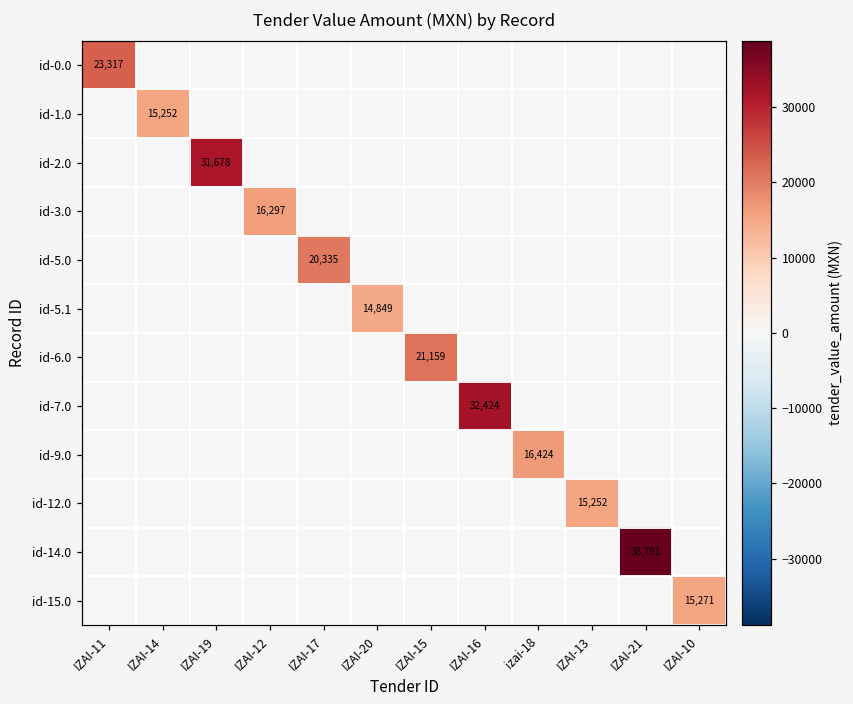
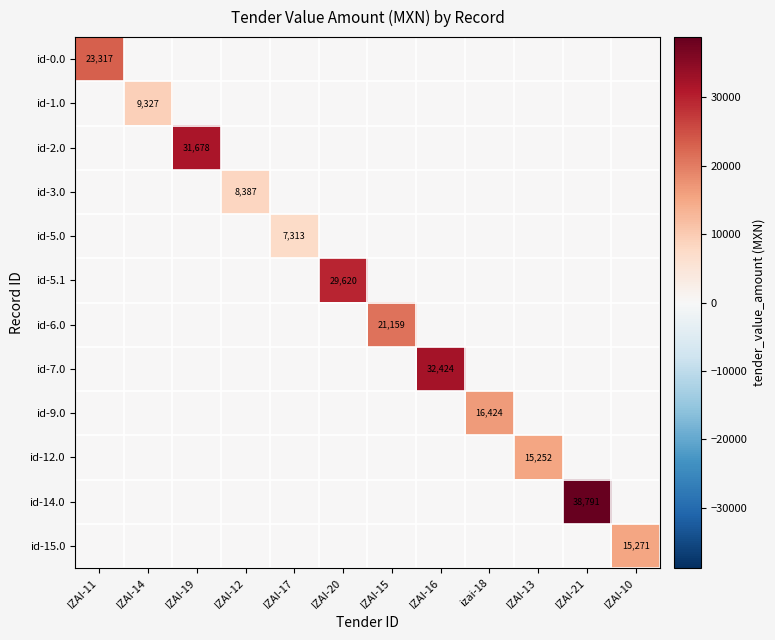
  {
    "id-0.0": {
      "IZAI-11": "23,317"
    },
    "id-1.0": {
-     "IZAI-14": "15,252"
+     "IZAI-14": "9,327"
    },
    "id-2.0": {
      "IZAI-19": "31,678"
    },
    "id-3.0": {
-     "IZAI-12": "16,297"
+     "IZAI-12": "8,387"
    },
    "id-5.0": {
-     "IZAI-17": "20,335"
+     "IZAI-17": "7,313"
    },
    "id-5.1": {
-     "IZAI-20": "14,849"
+     "IZAI-20": "29,620"
    },
    "id-6.0": {
      "IZAI-15": "21,159"
    },
    "id-7.0": {
      "IZAI-16": "32,424"
    },
    "id-9.0": {
      "izai-18": "16,424"
    },
    "id-12.0": {
      "IZAI-13": "15,252"
    },
    "id-14.0": {
      "IZAI-21": "38,791"
    },
    "id-15.0": {
      "IZAI-10": "15,271"
    }
  }
